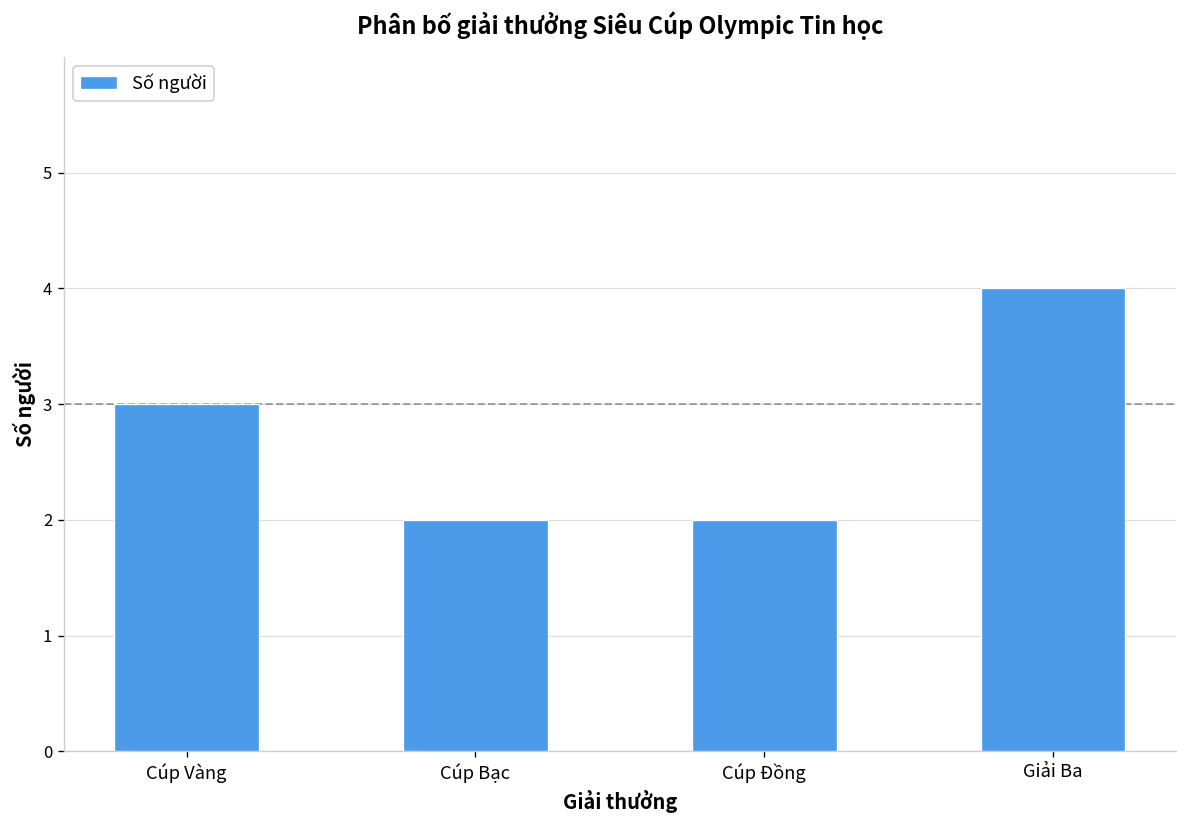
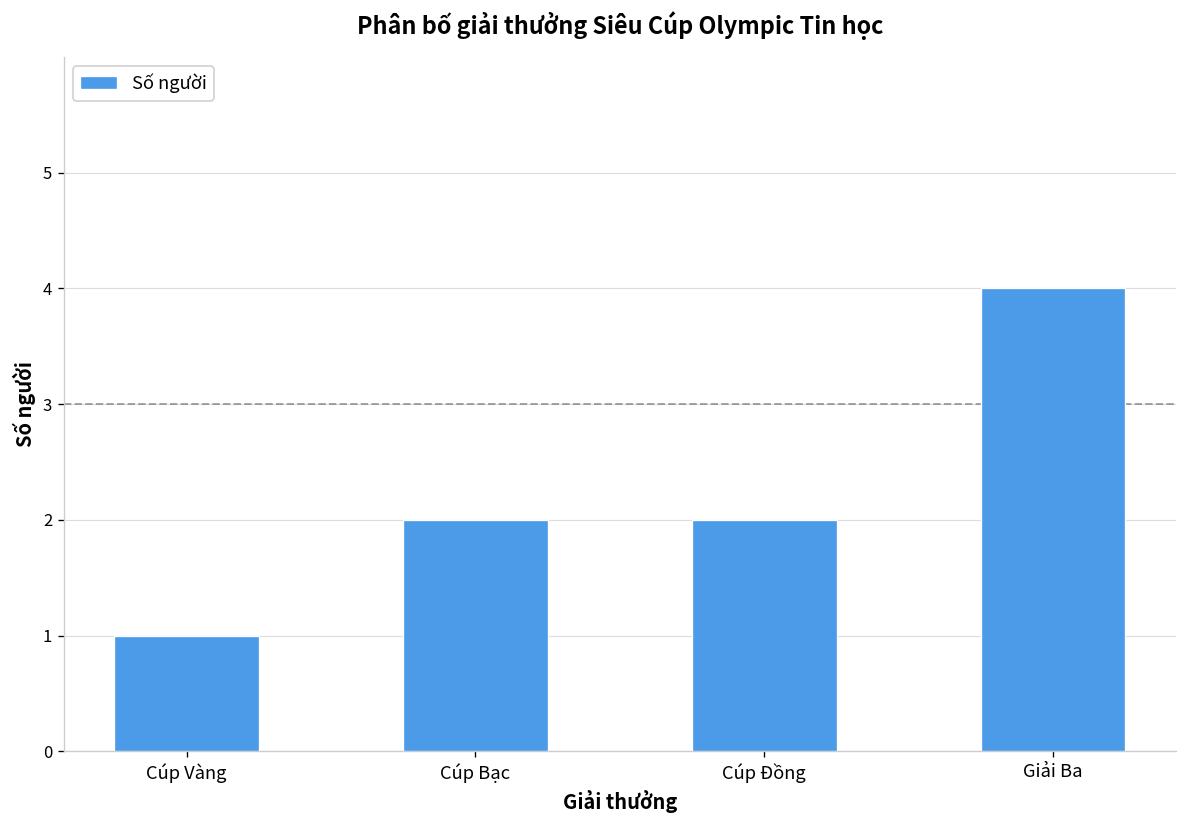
  {
-   "Cúp Vàng": 3,
+   "Cúp Vàng": 1,
    "Cúp Bạc": 2,
    "Cúp Đồng": 2,
    "Giải Ba": 4
  }
